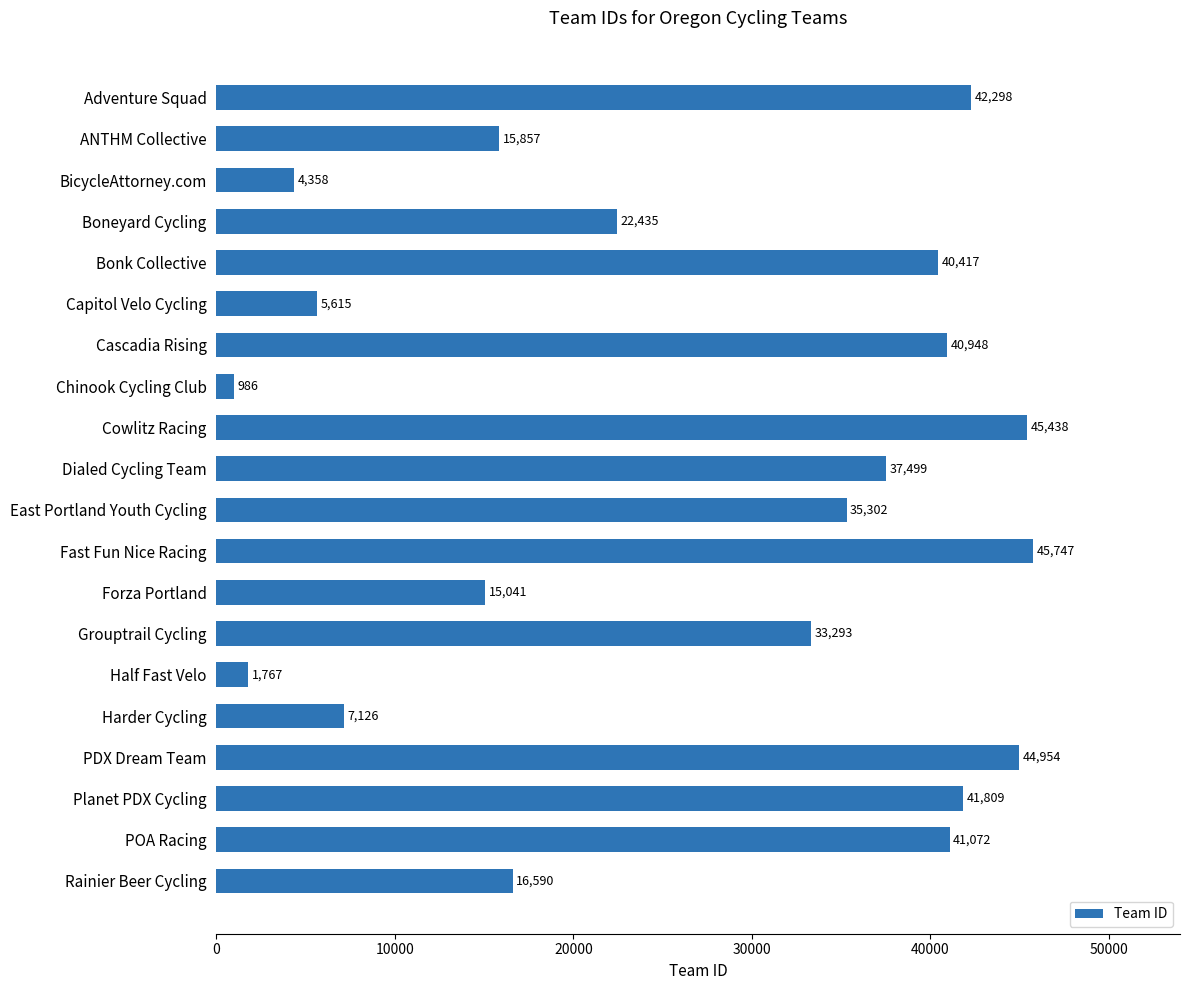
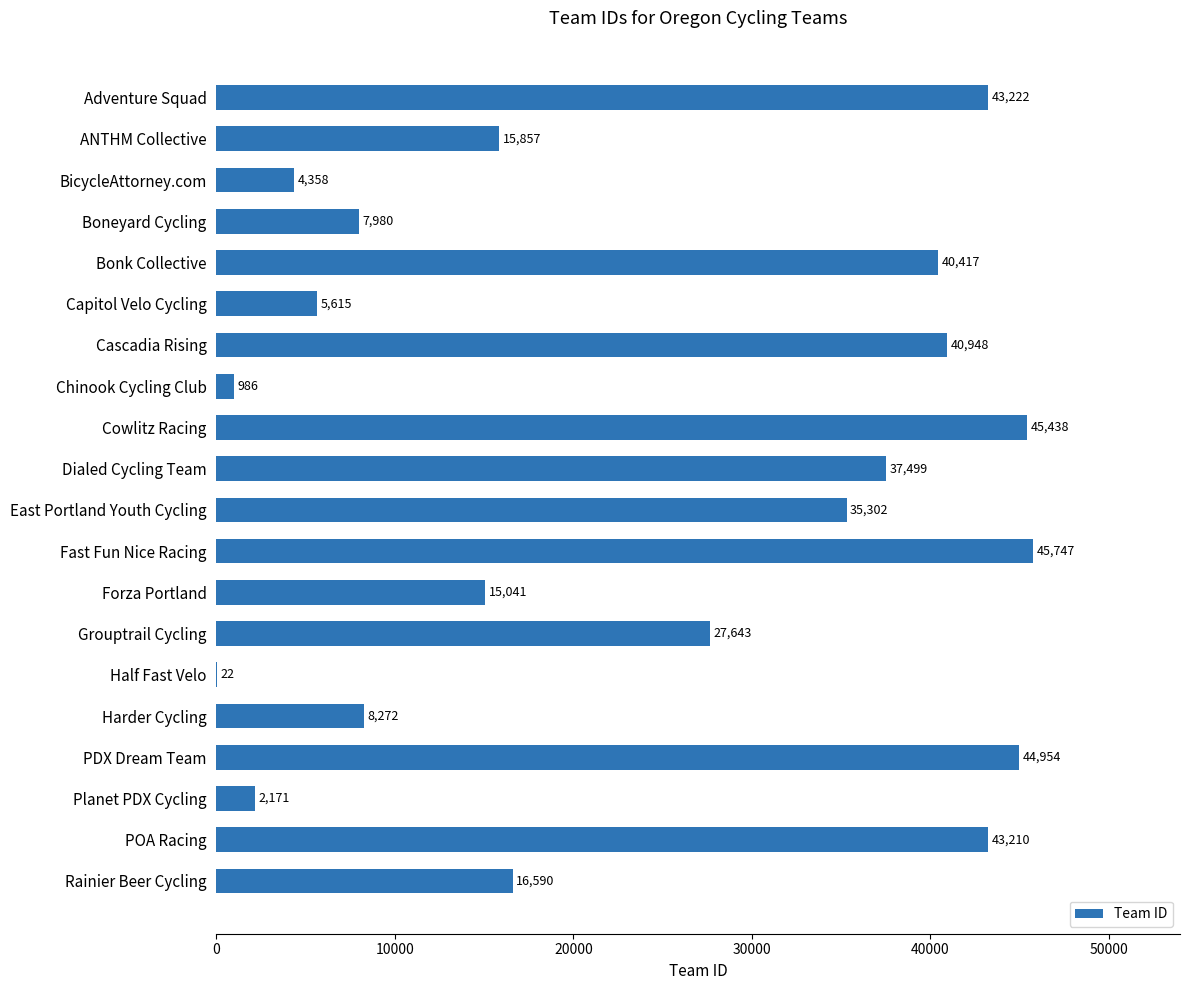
  {
-   "Adventure Squad": "42,298",
+   "Adventure Squad": "43,222",
    "ANTHM Collective": "15,857",
    "BicycleAttorney.com": "4,358",
-   "Boneyard Cycling": "22,435",
+   "Boneyard Cycling": "7,980",
    "Bonk Collective": "40,417",
    "Capitol Velo Cycling": "5,615",
    "Cascadia Rising": "40,948",
    "Chinook Cycling Club": "986",
    "Cowlitz Racing": "45,438",
    "Dialed Cycling Team": "37,499",
    "East Portland Youth Cycling": "35,302",
    "Fast Fun Nice Racing": "45,747",
    "Forza Portland": "15,041",
-   "Grouptrail Cycling": "33,293",
-   "Half Fast Velo": "1,767",
-   "Harder Cycling": "7,126",
+   "Grouptrail Cycling": "27,643",
+   "Half Fast Velo": "22",
+   "Harder Cycling": "8,272",
    "PDX Dream Team": "44,954",
-   "Planet PDX Cycling": "41,809",
-   "POA Racing": "41,072",
+   "Planet PDX Cycling": "2,171",
+   "POA Racing": "43,210",
    "Rainier Beer Cycling": "16,590"
  }
